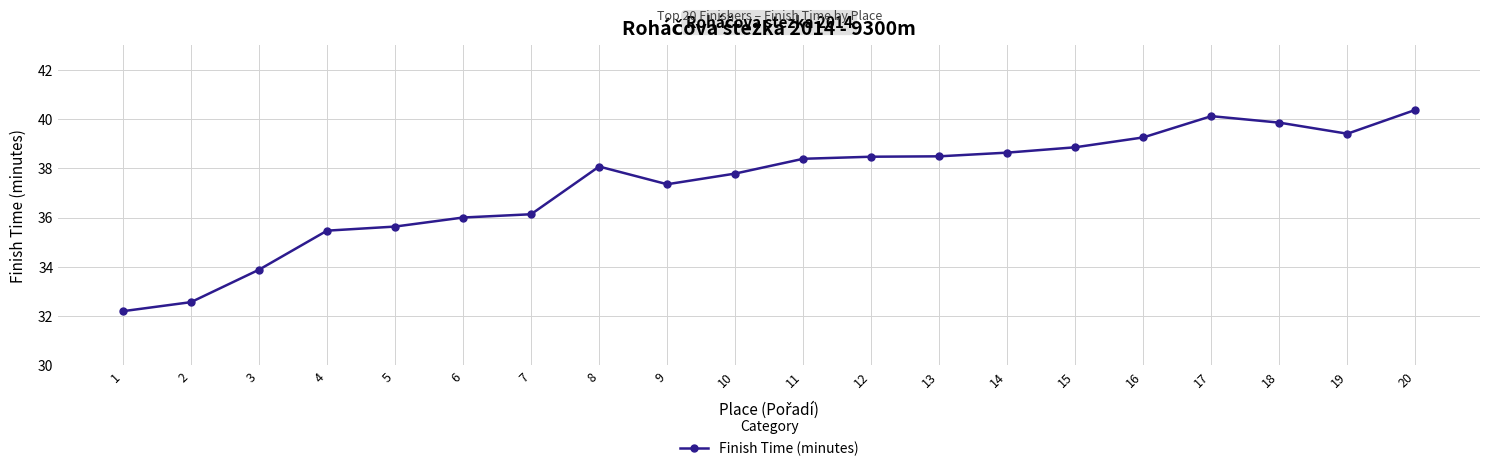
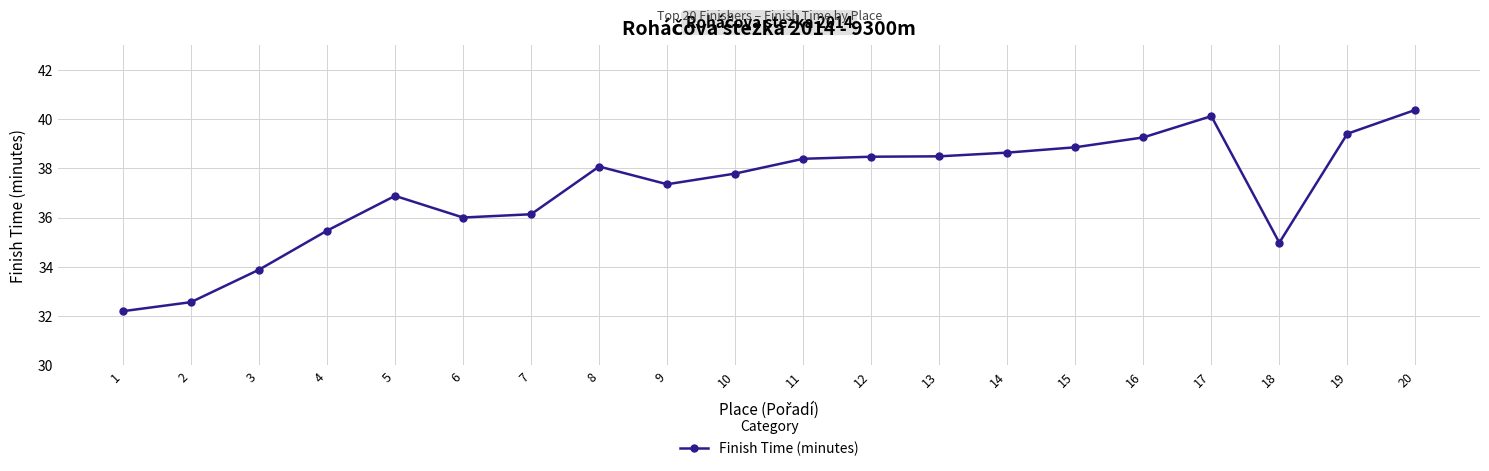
  {
    "1": 32.2,
    "2": 32.6,
    "3": 33.9,
    "4": 35.5,
-   "5": 35.6,
+   "5": 36.9,
    "6": 36.0,
    "7": 36.1,
    "8": 38.1,
    "9": 37.4,
    "10": 37.8,
    "11": 38.4,
    "12": 38.5,
    "13": 38.5,
    "14": 38.6,
    "15": 38.9,
    "16": 39.3,
    "17": 40.1,
-   "18": 39.9,
+   "18": 35.0,
    "19": 39.4,
    "20": 40.4
  }
